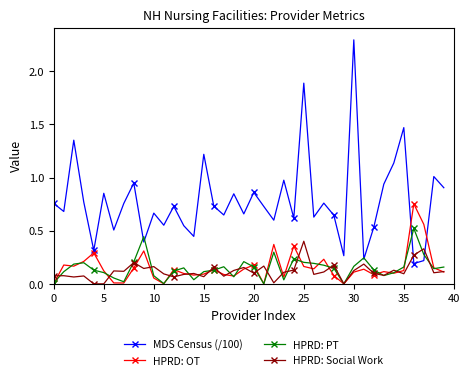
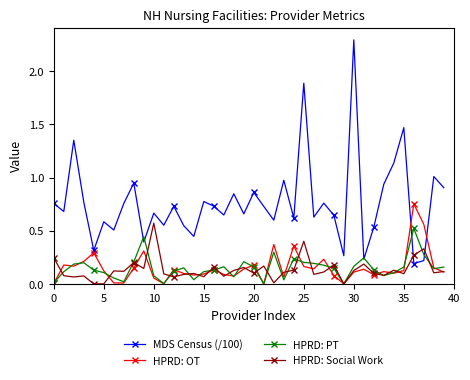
  {
    "MDS Census (/100)": {
      "0": 0.76,
-     "5": 0.85,
+     "5": 0.58,
      "10": 0.67,
-     "15": 1.22,
+     "15": 0.77,
      "20": 0.86,
      "25": 1.89,
      "30": 2.30,
      "35": 1.47
    },
    "HPRD: OT": {
      "25": 0.16,
      "35": 0.13
    },
    "HPRD: PT": {
      "25": 0.20,
      "30": 0.16,
      "35": 0.16
    },
    "HPRD: Social Work": {
-     "0": 0.08,
+     "0": 0.24,
      "5": 0.00,
-     "10": 0.16,
+     "10": 0.57,
      "15": 0.07,
      "20": 0.10,
      "25": 0.40,
      "35": 0.09
    }
  }
